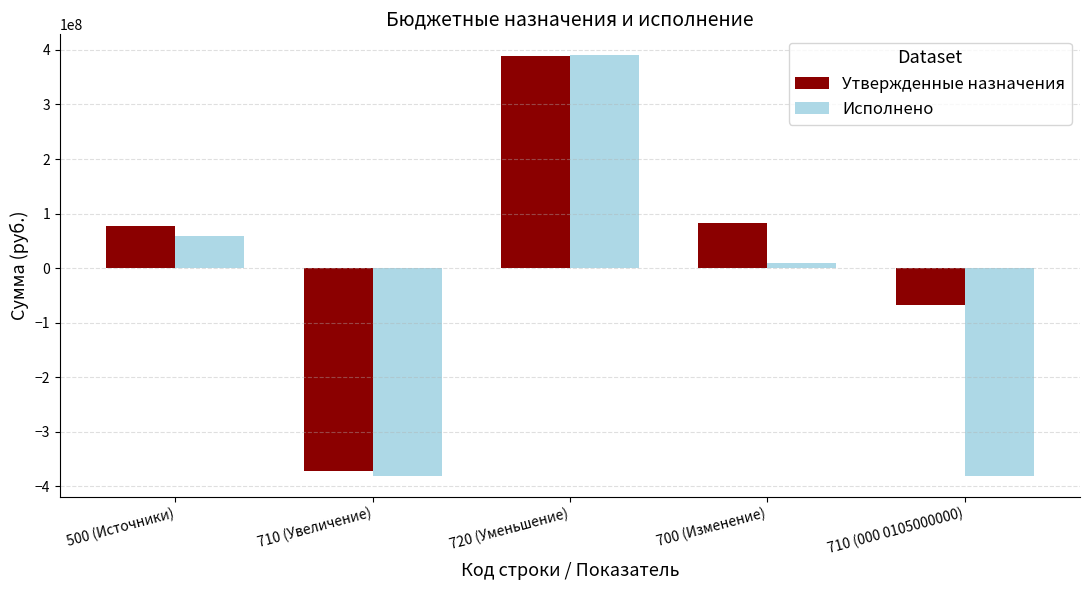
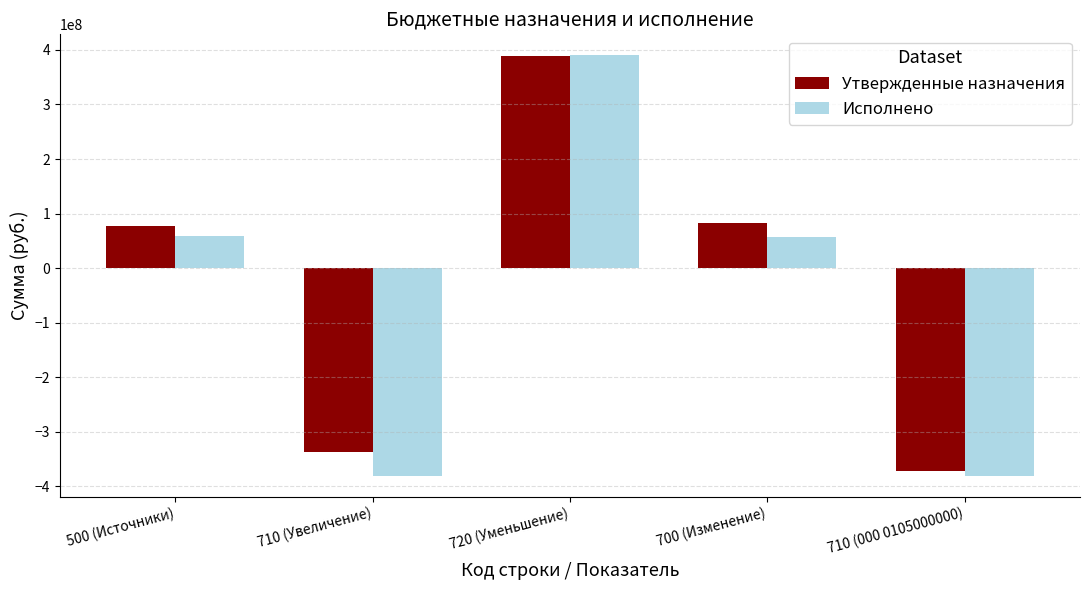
  {
    "Утвержденные назначения": {
      "500 (Источники)": 80000000,
-     "710 (Увеличение)": -370000000,
+     "710 (Увеличение)": -340000000,
      "720 (Уменьшение)": 390000000,
      "700 (Изменение)": 80000000,
-     "710 (000 0105000000)": -70000000
+     "710 (000 0105000000)": -370000000
    },
    "Исполнено": {
      "500 (Источники)": 60000000,
      "710 (Увеличение)": -380000000,
      "720 (Уменьшение)": 390000000,
-     "700 (Изменение)": 10000000,
+     "700 (Изменение)": 60000000,
      "710 (000 0105000000)": -380000000
    }
  }
